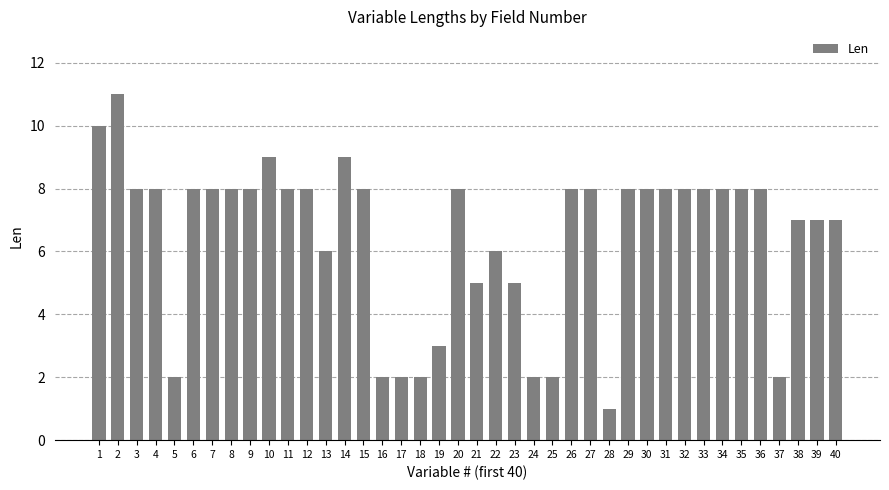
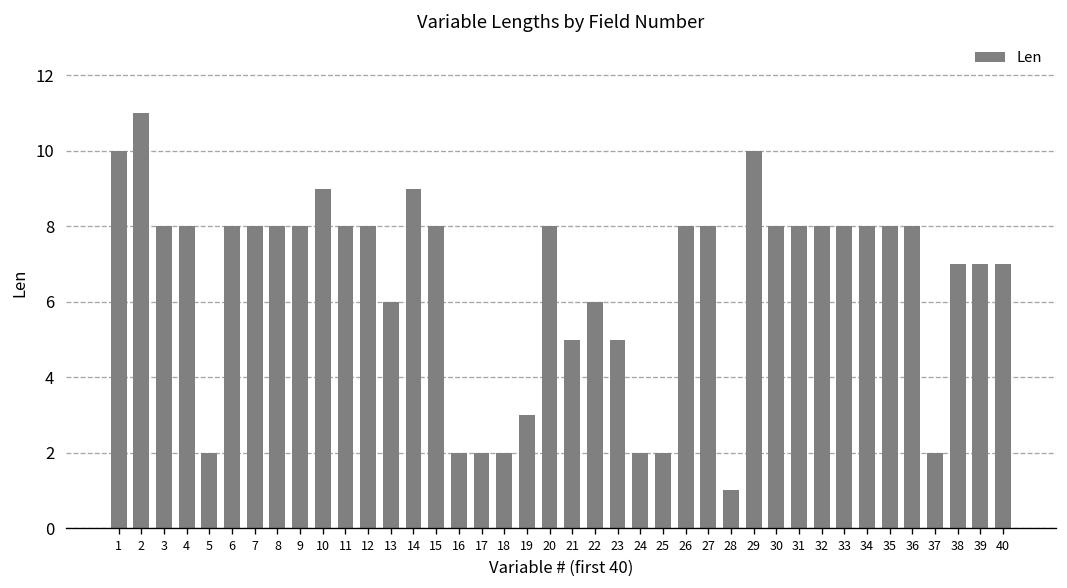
  {
    "1": 10,
    "2": 11,
    "3": 8,
    "4": 8,
    "5": 2,
    "6": 8,
    "7": 8,
    "8": 8,
    "9": 8,
    "10": 9,
    "11": 8,
    "12": 8,
    "13": 6,
    "14": 9,
    "15": 8,
    "16": 2,
    "17": 2,
    "18": 2,
    "19": 3,
    "20": 8,
    "21": 5,
    "22": 6,
    "23": 5,
    "24": 2,
    "25": 2,
    "26": 8,
    "27": 8,
    "28": 1,
-   "29": 8,
+   "29": 10,
    "30": 8,
    "31": 8,
    "32": 8,
    "33": 8,
    "34": 8,
    "35": 8,
    "36": 8,
    "37": 2,
    "38": 7,
    "39": 7,
    "40": 7
  }
